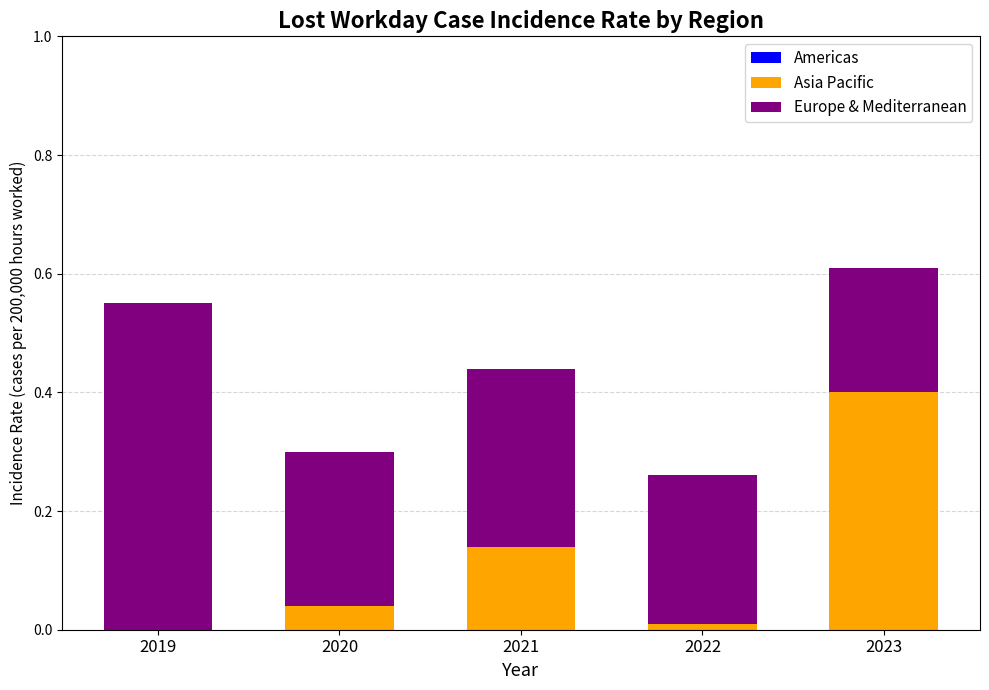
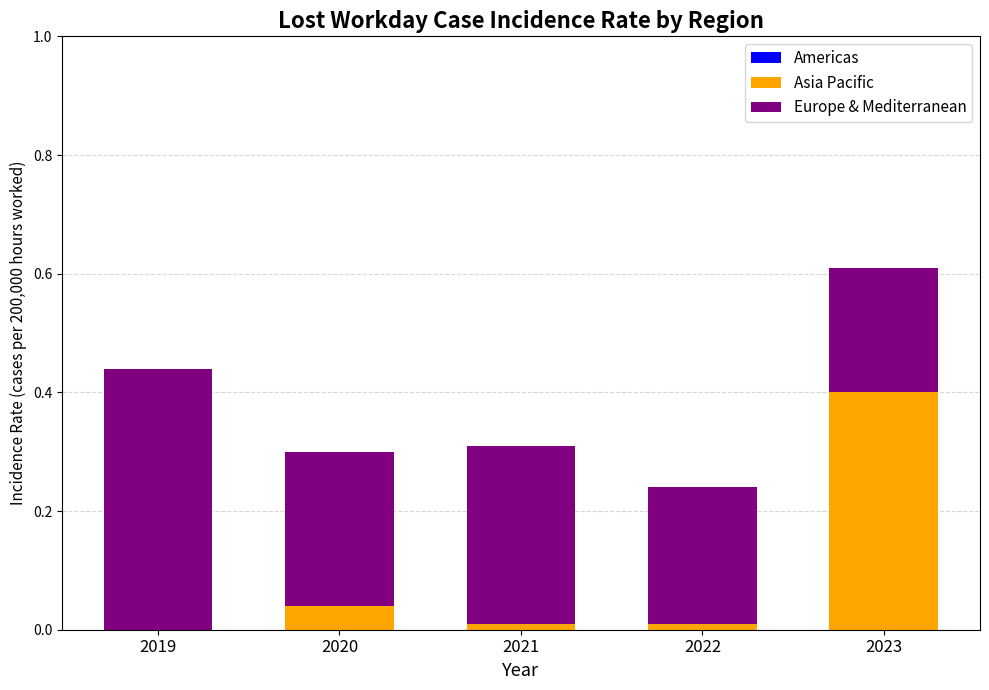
  {
    "Americas": {
      "2019": 0.00,
      "2020": 0.00,
      "2021": 0.00,
      "2022": 0.00,
      "2023": 0.00
    },
    "Asia Pacific": {
      "2019": 0.00,
      "2020": 0.04,
-     "2021": 0.14,
+     "2021": 0.01,
      "2022": 0.01,
      "2023": 0.40
    },
    "Europe & Mediterranean": {
-     "2019": 0.55,
+     "2019": 0.44,
      "2020": 0.26,
      "2021": 0.30,
-     "2022": 0.25,
+     "2022": 0.23,
      "2023": 0.21
    }
  }
